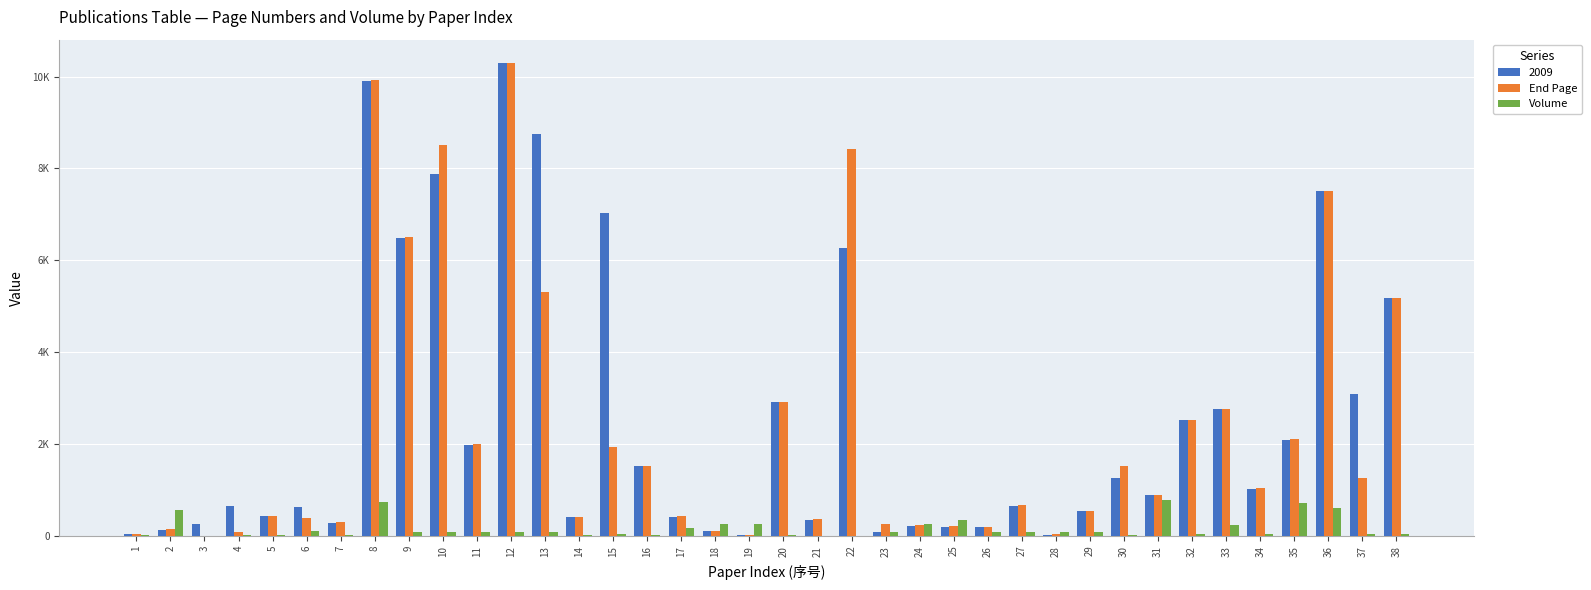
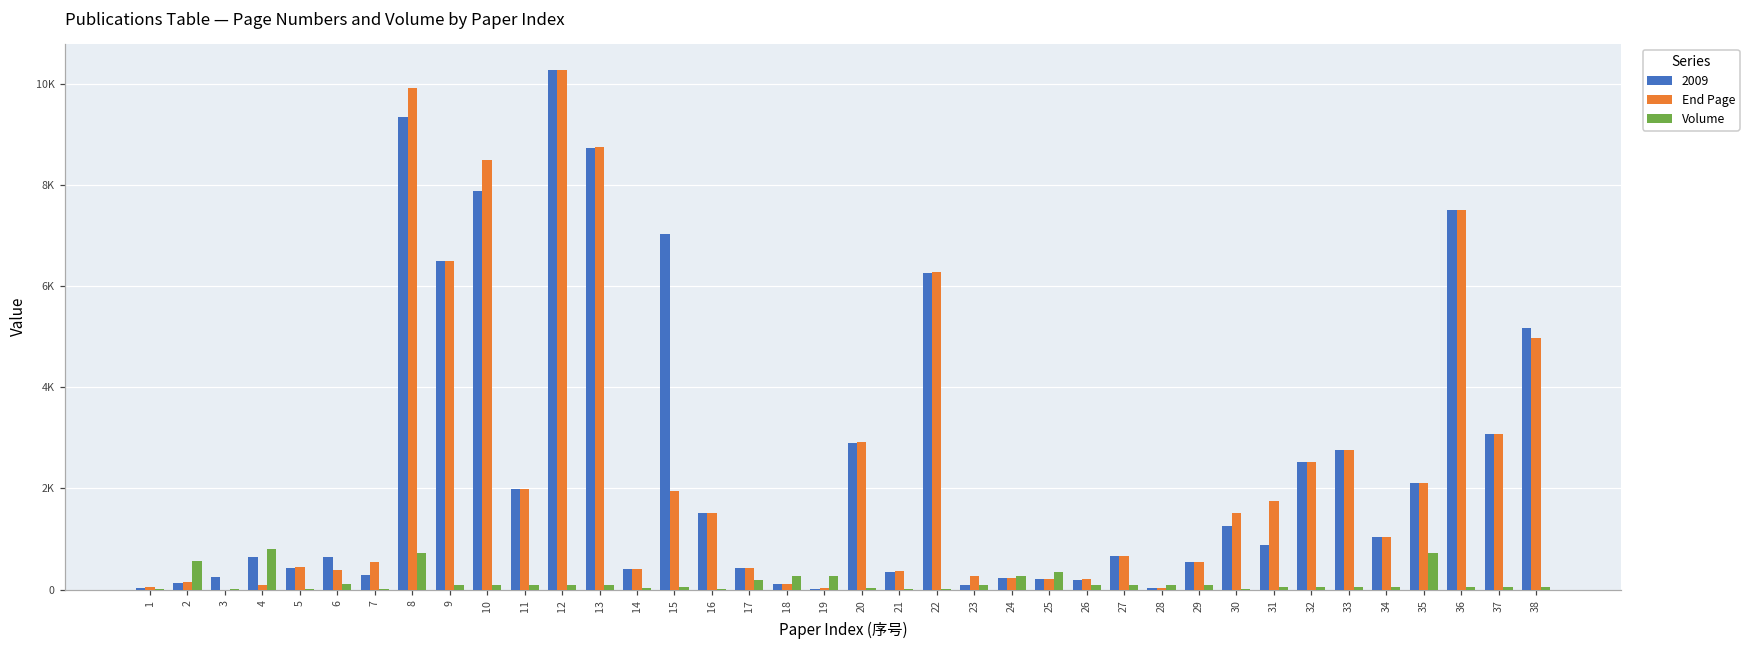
  {
    "2009": {
      "2": 100,
      "3": 300,
      "4": 600,
      "5": 400,
      "6": 600,
      "7": 300,
-     "8": 9900,
+     "8": 9400,
      "9": 6500,
      "10": 7900,
      "11": 2000,
      "12": 10300,
      "13": 8700,
      "14": 400,
      "15": 7000,
      "16": 1500,
      "17": 400,
      "18": 100,
      "20": 2900,
      "21": 400,
      "22": 6300,
      "23": 100,
      "24": 200,
      "25": 200,
      "26": 200,
      "27": 700,
      "29": 500,
      "30": 1300,
      "31": 900,
      "32": 2500,
      "33": 2800,
      "34": 1000,
      "35": 2100,
      "36": 7500,
      "37": 3100,
      "38": 5200
    },
    "End Page": {
      "2": 100,
      "3": 0,
      "4": 100,
      "5": 400,
      "6": 400,
-     "7": 300,
+     "7": 500,
      "8": 9900,
      "9": 6500,
      "10": 8500,
      "11": 2000,
      "12": 10300,
-     "13": 5300,
+     "13": 8700,
      "14": 400,
      "15": 1900,
      "16": 1500,
      "17": 400,
      "18": 100,
      "20": 2900,
      "21": 400,
-     "22": 8400,
+     "22": 6300,
      "23": 300,
      "24": 200,
      "25": 200,
      "26": 200,
      "27": 700,
      "29": 500,
      "30": 1500,
-     "31": 900,
+     "31": 1800,
      "32": 2500,
      "33": 2800,
      "34": 1000,
      "35": 2100,
      "36": 7500,
-     "37": 1300,
-     "38": 5200
+     "37": 3100,
+     "38": 5000
    },
    "Volume": {
      "2": 600,
-     "4": 0,
+     "4": 800,
      "6": 100,
      "8": 700,
      "9": 100,
      "10": 100,
      "11": 100,
      "12": 100,
      "13": 100,
      "17": 200,
      "18": 300,
      "19": 300,
      "23": 100,
      "24": 300,
      "25": 400,
      "26": 100,
      "27": 100,
      "28": 100,
      "29": 100,
-     "31": 800,
-     "33": 200,
+     "31": 0,
+     "33": 0,
      "35": 700,
-     "36": 600
+     "36": 0
    }
  }
